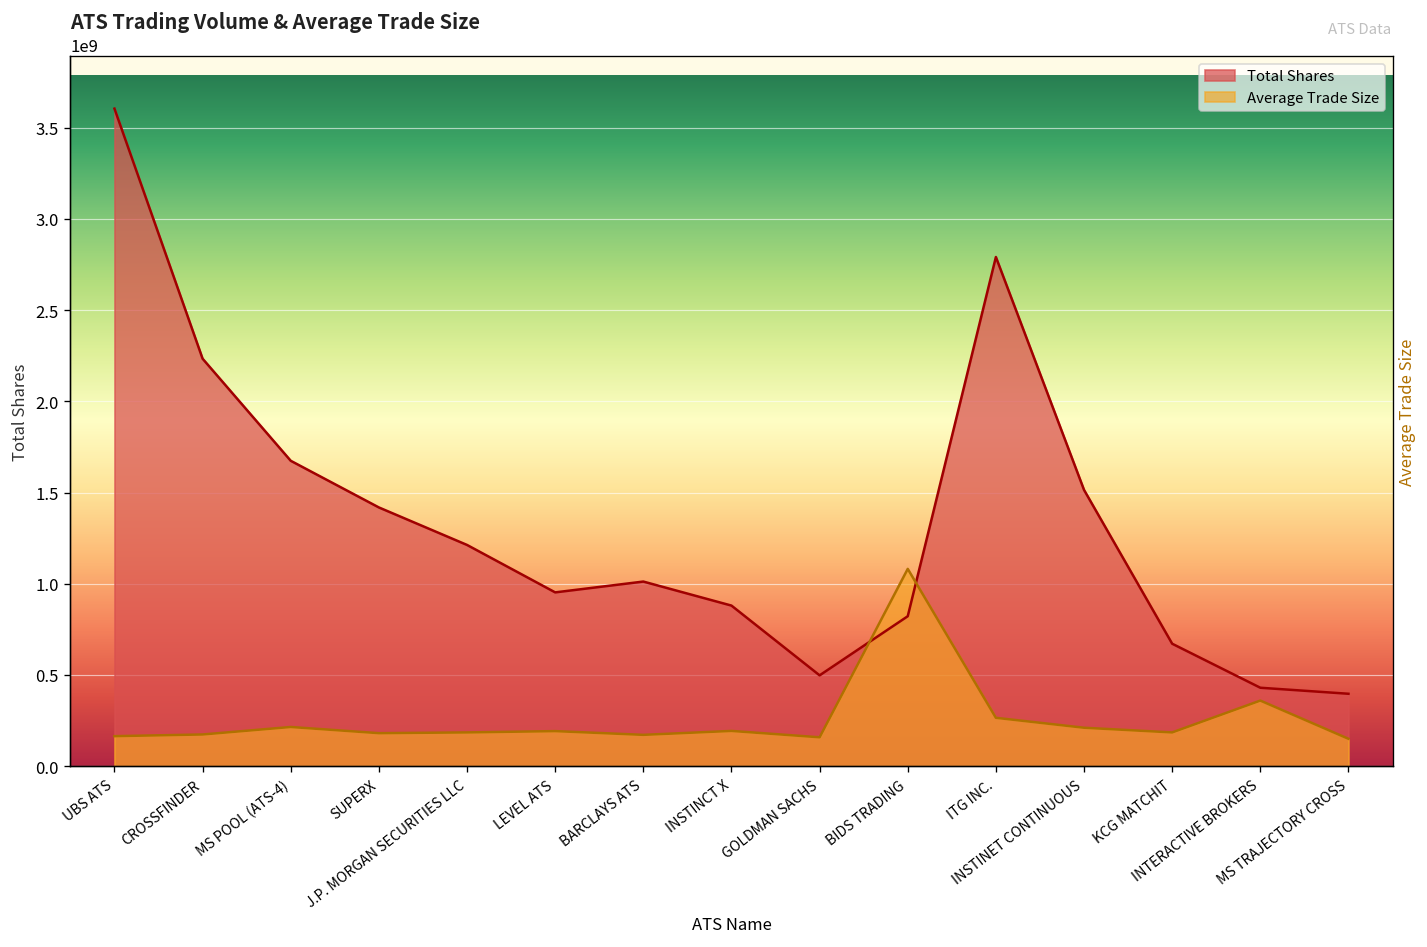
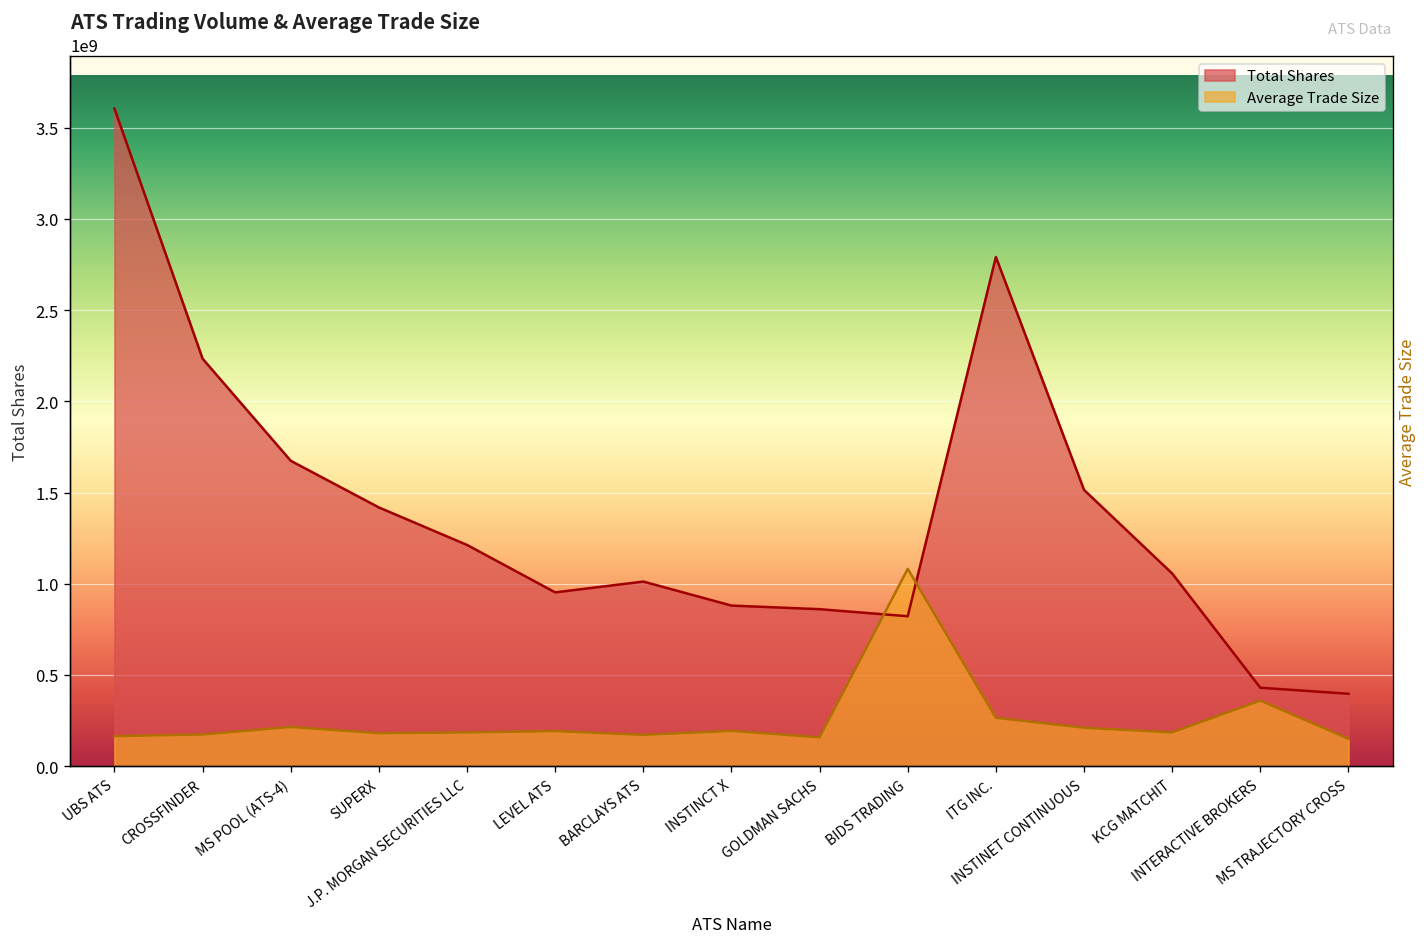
  {
    "Total Shares": {
      "UBS ATS": 3600000000,
      "CROSSFINDER": 2230000000,
      "MS POOL (ATS-4)": 1670000000,
      "SUPERX": 1420000000,
      "J.P. MORGAN SECURITIES LLC": 1210000000,
      "LEVEL ATS": 950000000,
      "BARCLAYS ATS": 1010000000,
      "INSTINCT X": 880000000,
-     "GOLDMAN SACHS": 500000000,
+     "GOLDMAN SACHS": 860000000,
      "BIDS TRADING": 820000000,
      "ITG INC.": 2790000000,
      "INSTINET CONTINUOUS": 1510000000,
-     "KCG MATCHIT": 670000000,
+     "KCG MATCHIT": 1060000000,
      "INTERACTIVE BROKERS": 430000000,
      "MS TRAJECTORY CROSS": 400000000
    },
    "Average Trade Size": {
      "UBS ATS": 160000000,
      "CROSSFINDER": 170000000,
      "MS POOL (ATS-4)": 210000000,
      "SUPERX": 180000000,
      "J.P. MORGAN SECURITIES LLC": 180000000,
      "LEVEL ATS": 190000000,
      "BARCLAYS ATS": 170000000,
      "INSTINCT X": 190000000,
      "GOLDMAN SACHS": 160000000,
      "BIDS TRADING": 1080000000,
      "ITG INC.": 260000000,
      "INSTINET CONTINUOUS": 210000000,
      "KCG MATCHIT": 180000000,
      "INTERACTIVE BROKERS": 360000000,
      "MS TRAJECTORY CROSS": 150000000
    }
  }
